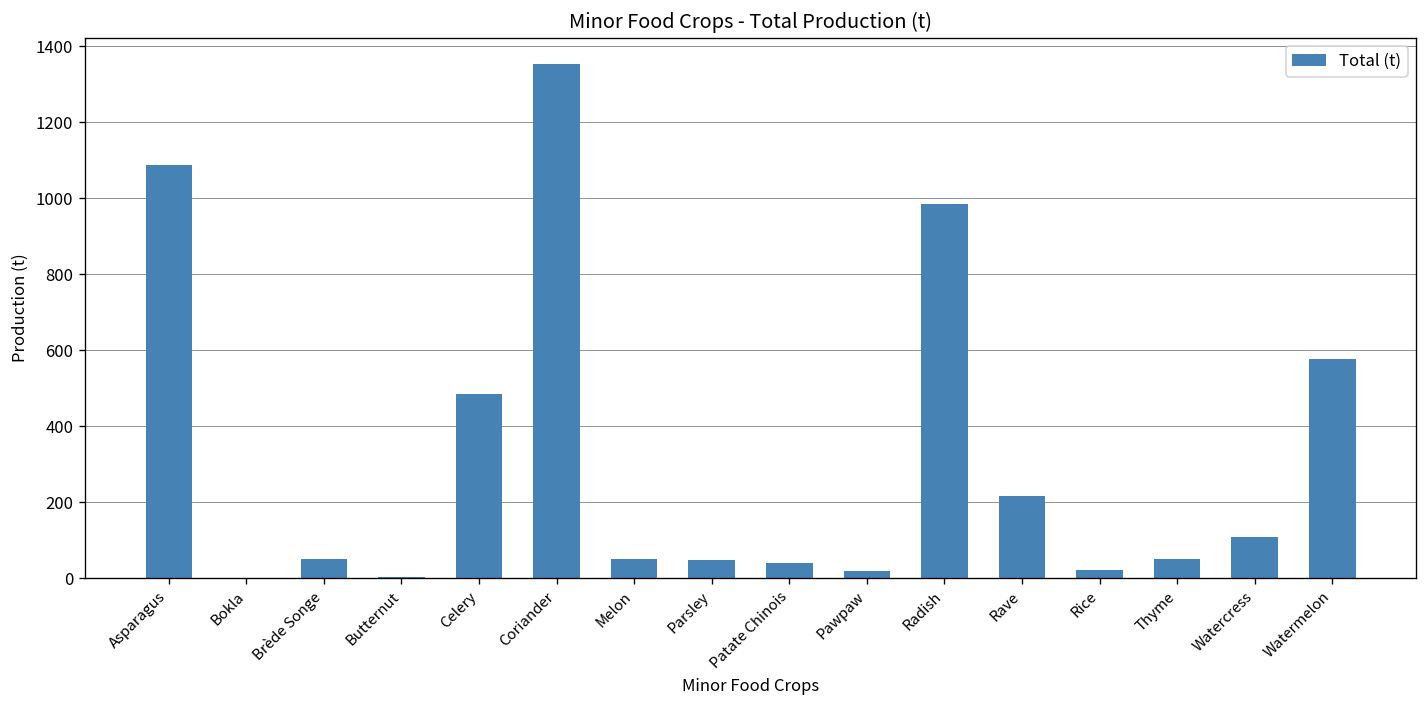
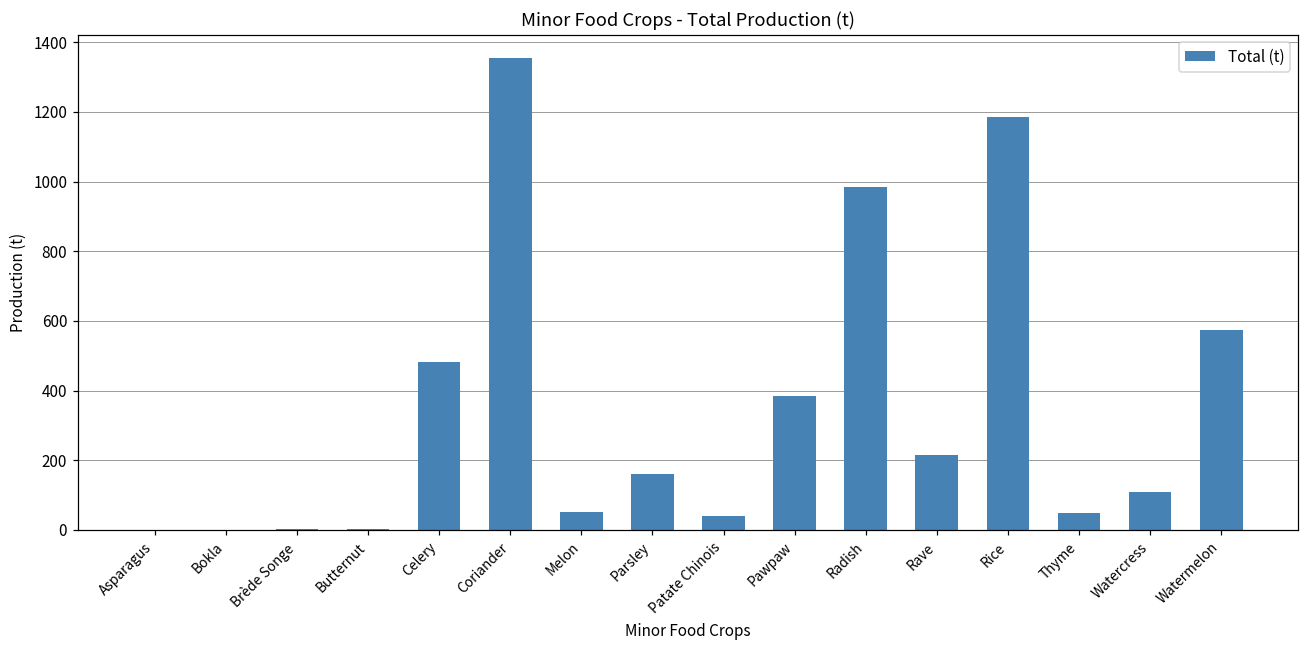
  {
-   "Asparagus": 1090,
-   "Brède Songe": 50,
+   "Asparagus": 0,
+   "Brède Songe": 0,
    "Celery": 480,
    "Coriander": 1350,
    "Melon": 50,
-   "Parsley": 50,
+   "Parsley": 160,
    "Patate Chinois": 40,
-   "Pawpaw": 20,
+   "Pawpaw": 390,
    "Radish": 990,
    "Rave": 210,
-   "Rice": 20,
+   "Rice": 1180,
    "Thyme": 50,
    "Watercress": 110,
    "Watermelon": 580
  }
